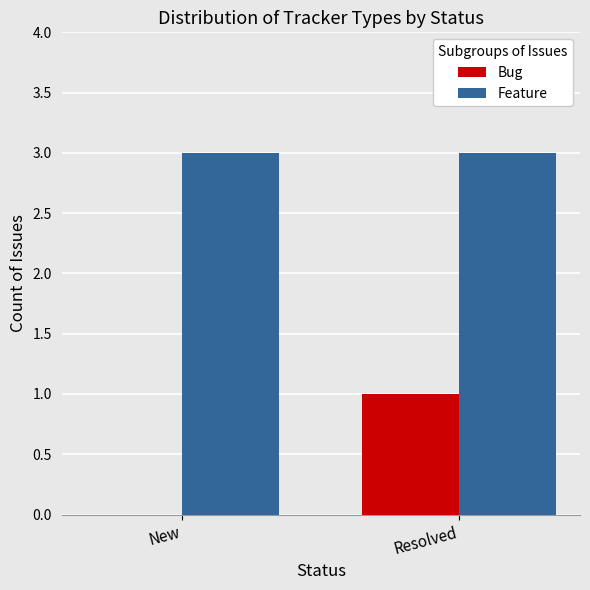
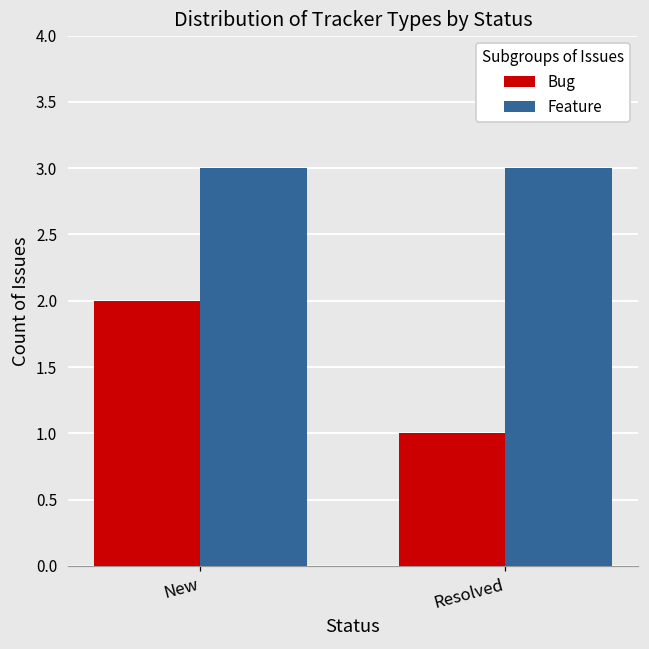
  {
    "Bug": {
-     "New": 0,
+     "New": 2,
      "Resolved": 1
    },
    "Feature": {
      "New": 3,
      "Resolved": 3
    }
  }
